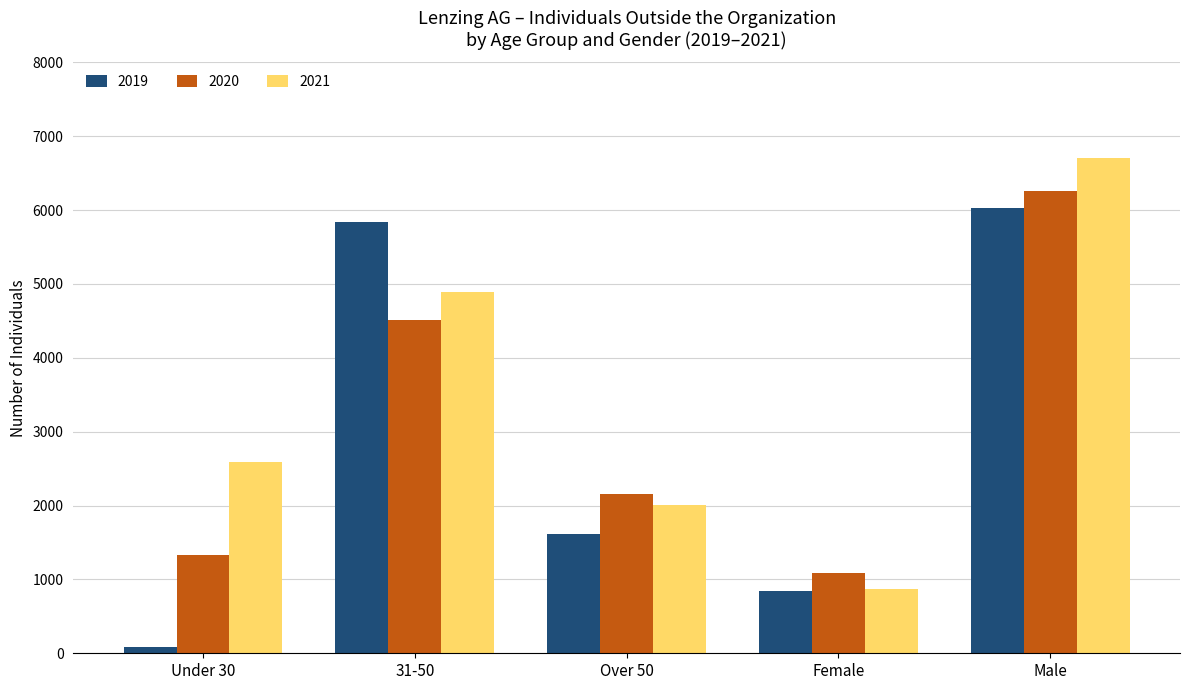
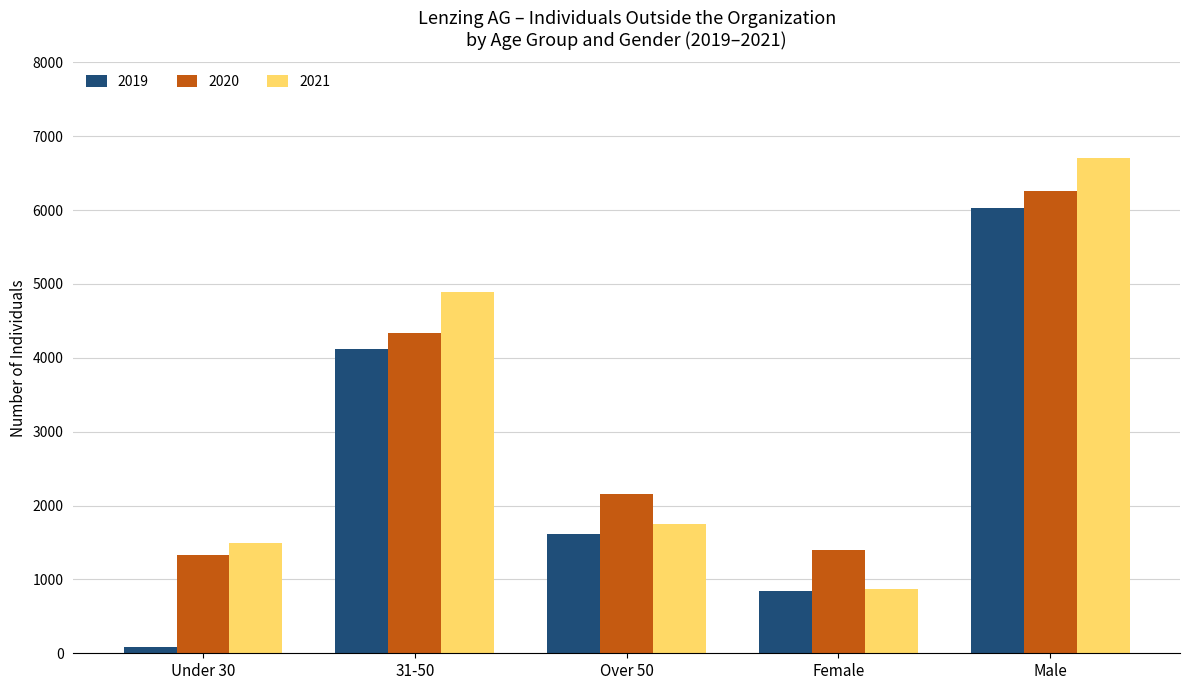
  {
    "2019": {
      "Under 30": 100,
-     "31-50": 5800,
+     "31-50": 4100,
      "Over 50": 1600,
      "Female": 800,
      "Male": 6000
    },
    "2020": {
      "Under 30": 1300,
-     "31-50": 4500,
+     "31-50": 4300,
      "Over 50": 2200,
-     "Female": 1100,
+     "Female": 1400,
      "Male": 6300
    },
    "2021": {
-     "Under 30": 2600,
+     "Under 30": 1500,
      "31-50": 4900,
-     "Over 50": 2000,
+     "Over 50": 1700,
      "Female": 900,
      "Male": 6700
    }
  }
